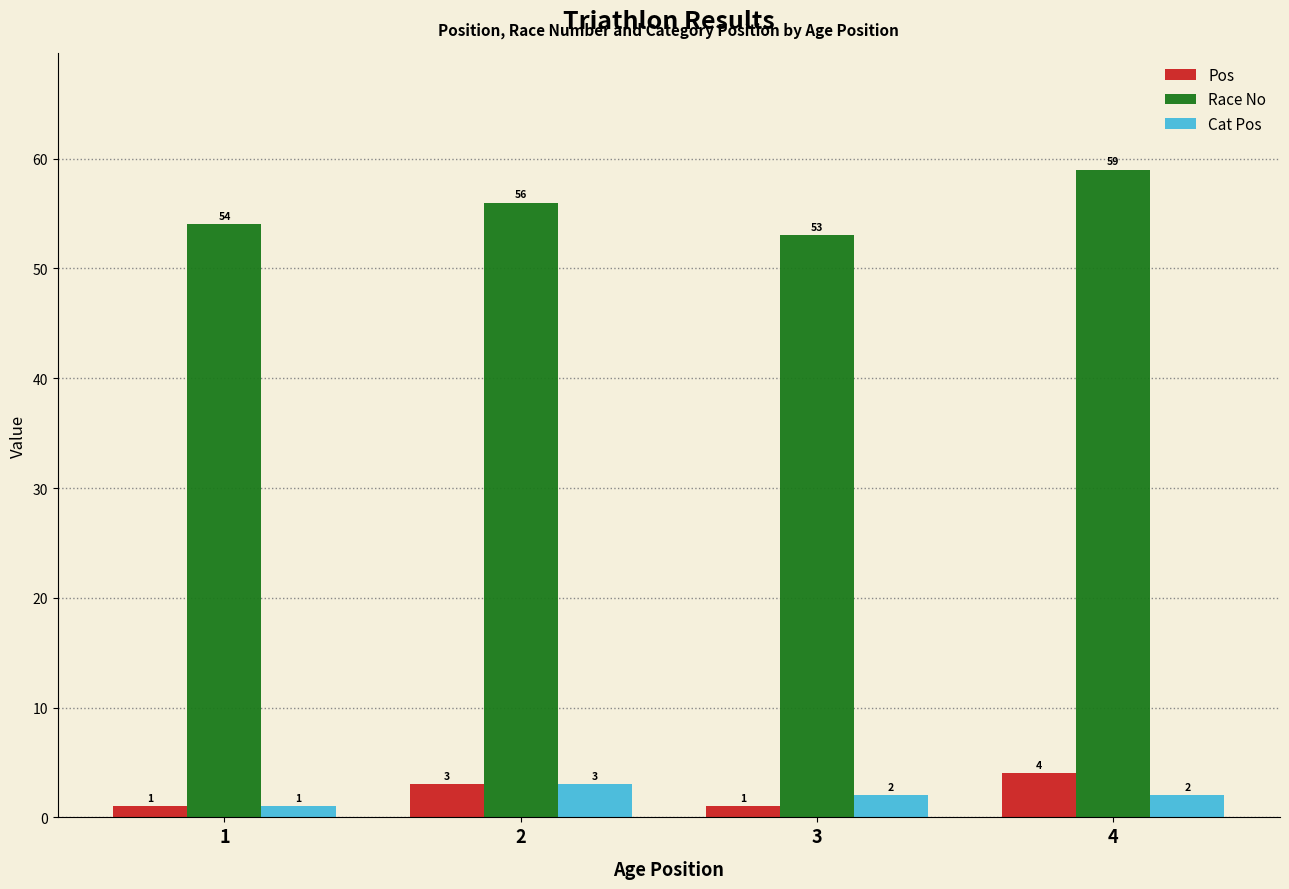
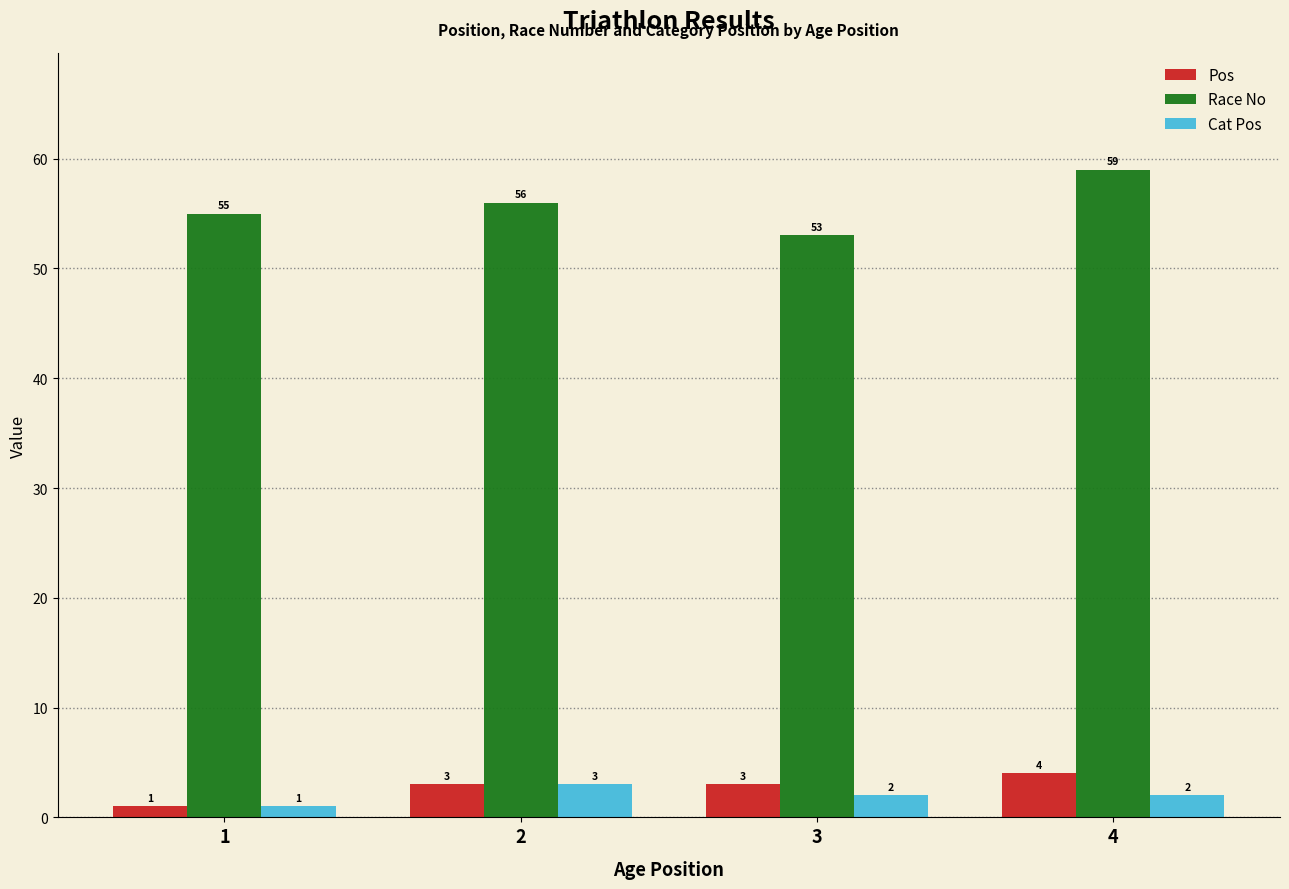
  {
    "Pos": {
      "1": 1,
      "2": 3,
-     "3": 1,
+     "3": 3,
      "4": 4
    },
    "Race No": {
-     "1": 54,
+     "1": 55,
      "2": 56,
      "3": 53,
      "4": 59
    },
    "Cat Pos": {
      "1": 1,
      "2": 3,
      "3": 2,
      "4": 2
    }
  }
